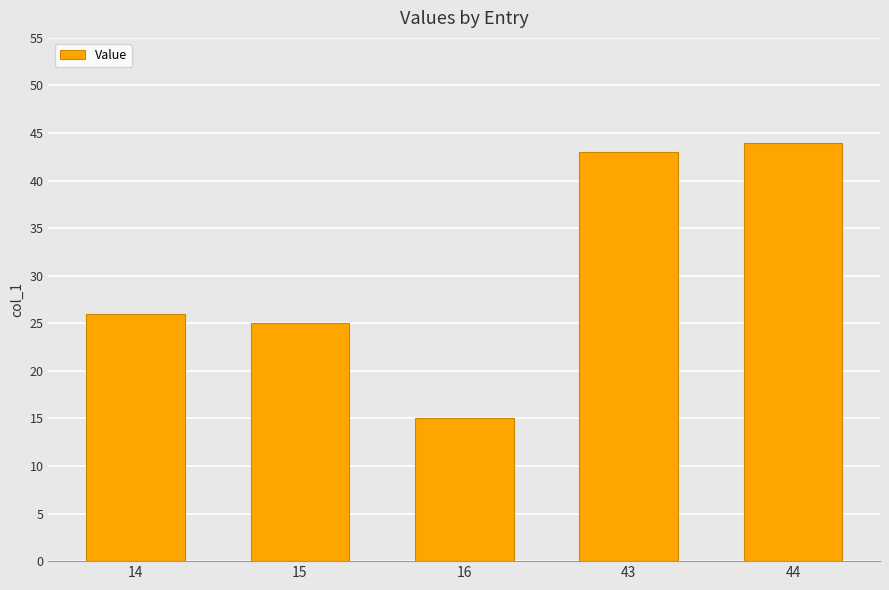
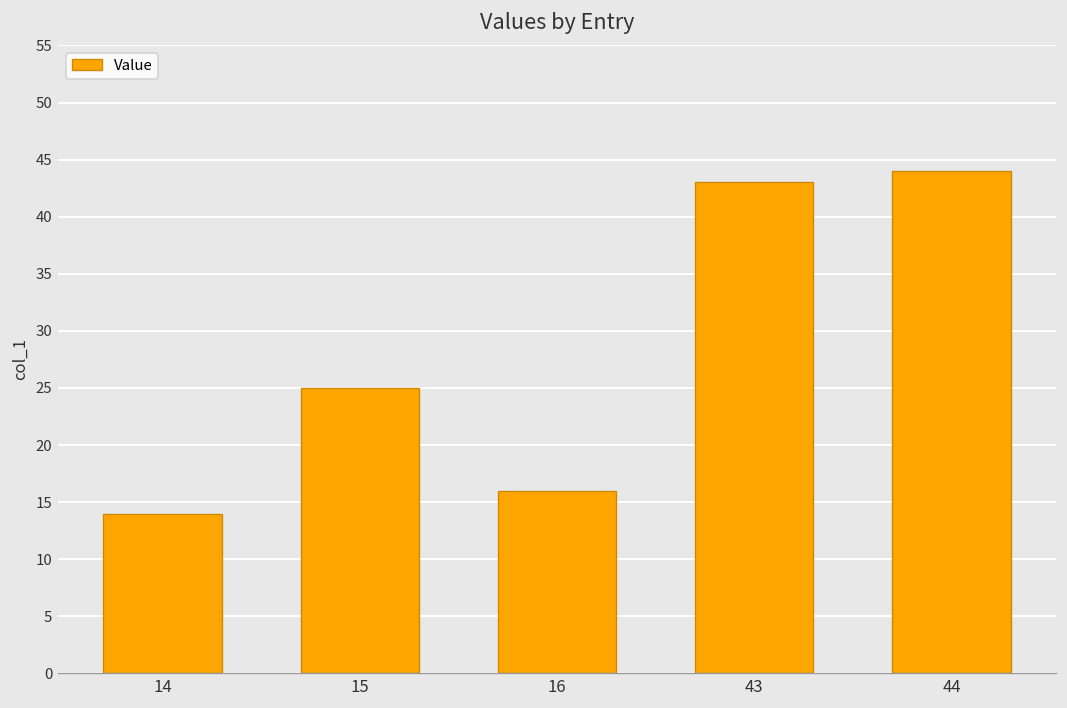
  {
-   "14": 26,
+   "14": 14,
    "15": 25,
-   "16": 15,
+   "16": 16,
    "43": 43,
    "44": 44
  }
